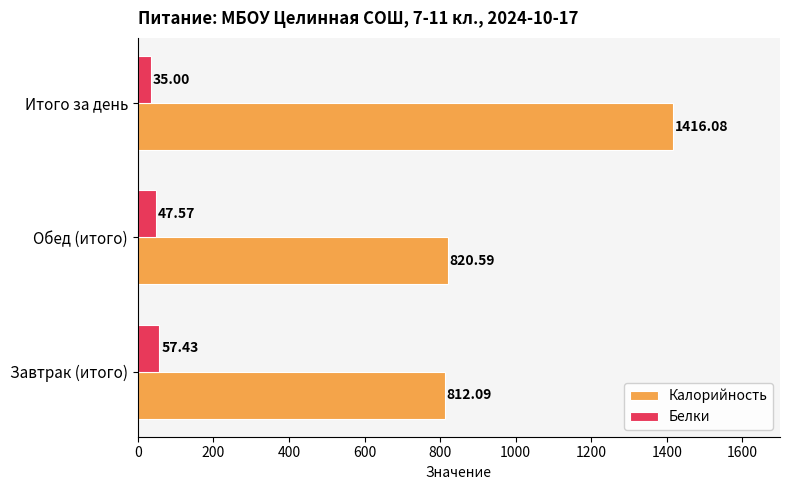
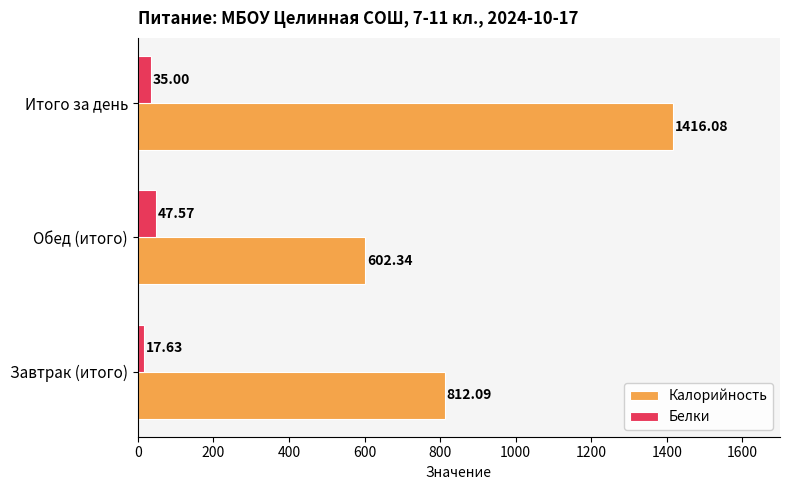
  {
    "Калорийность": {
      "Итого за день": 1416.08,
-     "Обед (итого)": 820.59,
+     "Обед (итого)": 602.34,
      "Завтрак (итого)": 812.09
    },
    "Белки": {
      "Итого за день": 35.00,
      "Обед (итого)": 47.57,
-     "Завтрак (итого)": 57.43
+     "Завтрак (итого)": 17.63
    }
  }
